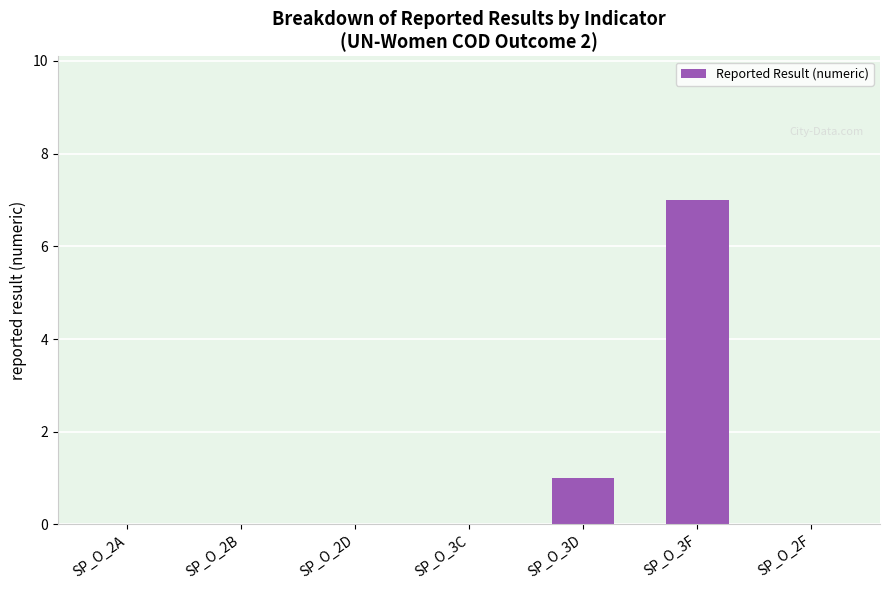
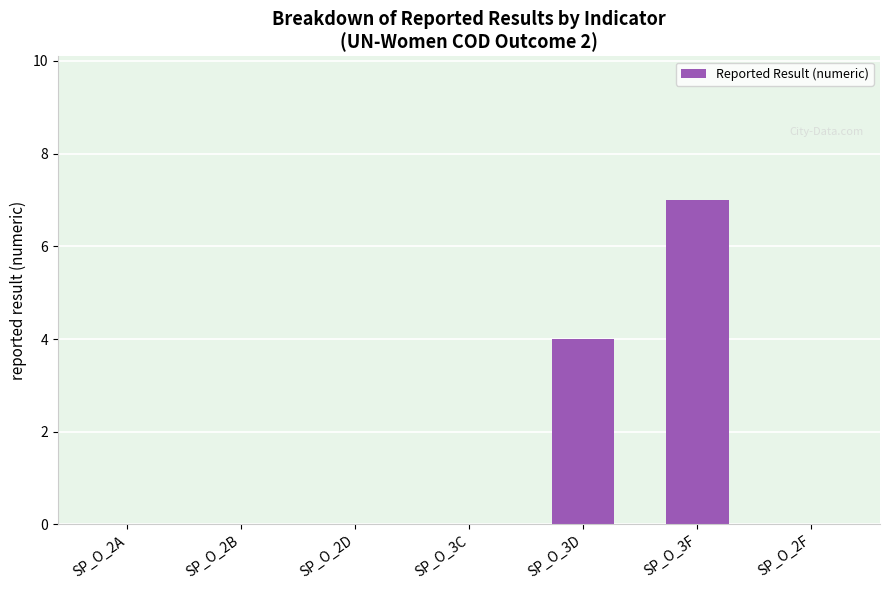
  {
    "SP_O_2A": 0,
    "SP_O_2B": 0,
    "SP_O_2D": 0,
    "SP_O_3C": 0,
-   "SP_O_3D": 1,
+   "SP_O_3D": 4,
    "SP_O_3F": 7,
    "SP_O_2F": 0
  }
